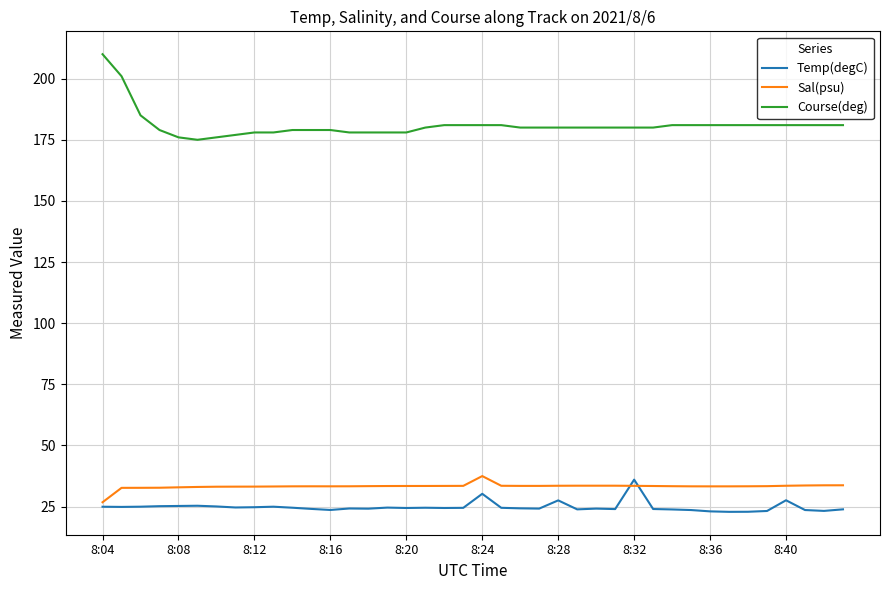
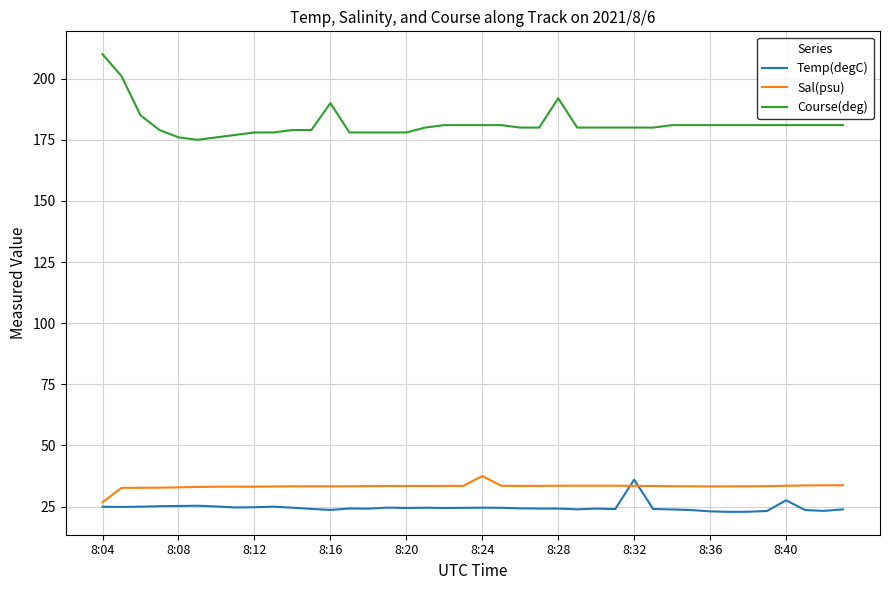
  {
    "Temp(degC)": {
      "8:04": 25,
      "8:08": 25,
      "8:12": 25,
      "8:16": 24,
      "8:20": 24,
-     "8:24": 30,
-     "8:28": 28,
+     "8:24": 25,
+     "8:28": 24,
      "8:32": 36,
      "8:36": 23,
      "8:40": 28
    },
    "Sal(psu)": {
      "8:04": 27,
      "8:08": 33,
      "8:12": 33,
      "8:16": 33,
      "8:20": 33,
      "8:24": 37,
      "8:28": 34,
      "8:32": 33,
      "8:36": 33,
      "8:40": 34
    },
    "Course(deg)": {
      "8:04": 210,
      "8:08": 176,
      "8:12": 178,
-     "8:16": 179,
+     "8:16": 190,
      "8:20": 178,
      "8:24": 181,
-     "8:28": 180,
+     "8:28": 192,
      "8:32": 180,
      "8:36": 181,
      "8:40": 181
    }
  }
